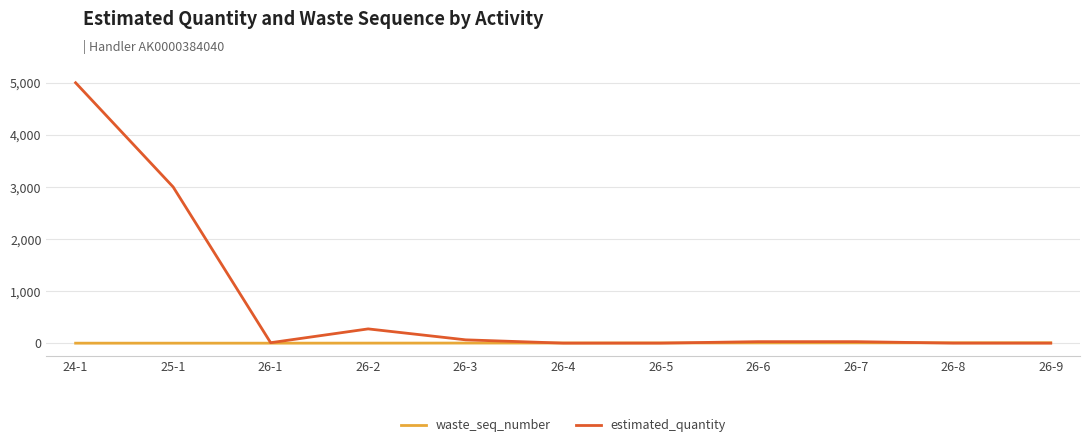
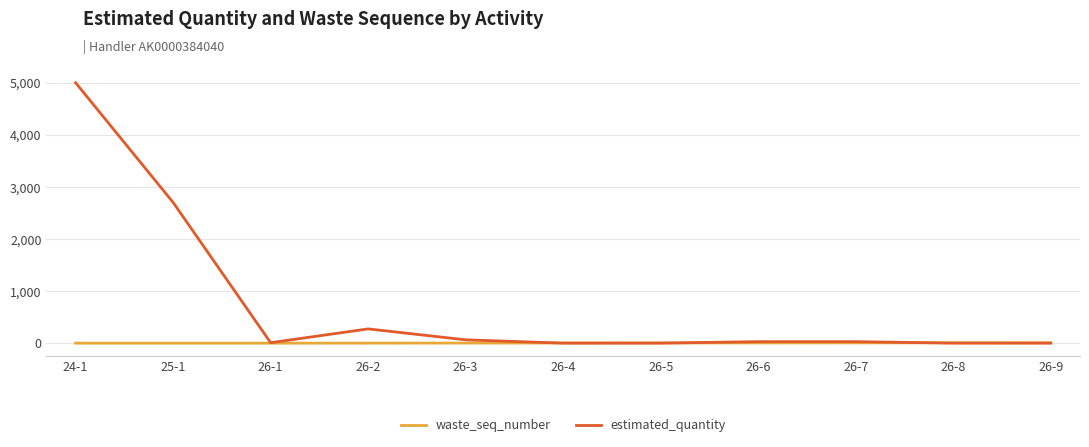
  {
    "waste_seq_number": {
      "24-1": "0",
      "25-1": "0",
      "26-2": "0",
      "26-3": "0"
    },
    "estimated_quantity": {
      "24-1": "5,000",
-     "25-1": "3,000",
+     "25-1": "2,700",
      "26-2": "300",
      "26-3": "100"
    }
  }
